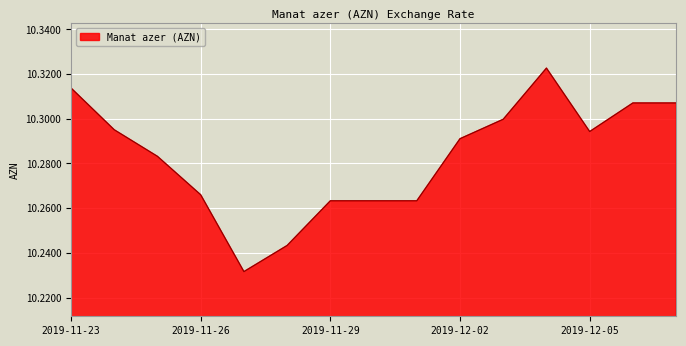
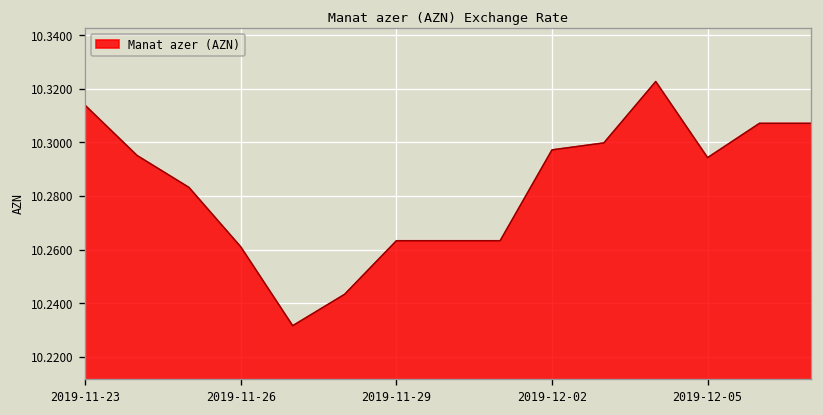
  {
    "2019-11-23": 10.314,
-   "2019-11-26": 10.266,
+   "2019-11-26": 10.261,
    "2019-11-29": 10.263,
-   "2019-12-02": 10.291,
+   "2019-12-02": 10.297,
    "2019-12-05": 10.294
  }
